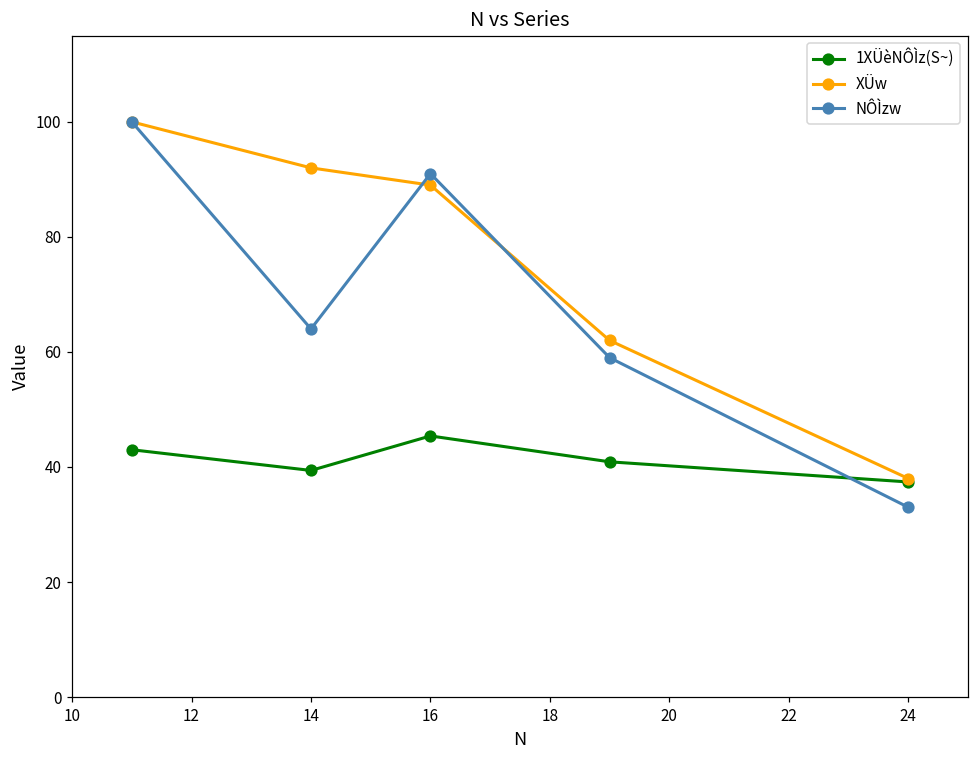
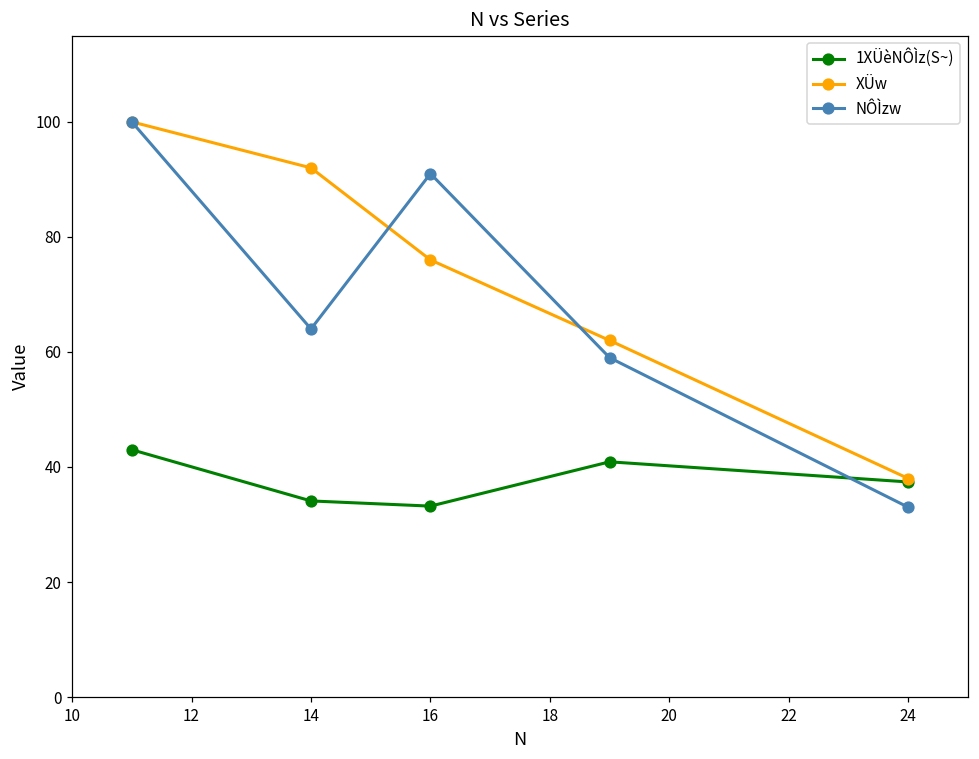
  {
    "1XÜèNÔÌz(S~)": {
-     "14": 39,
-     "16": 45,
+     "14": 34,
+     "16": 33,
      "24": 37
    },
    "XÜw": {
      "14": 92,
-     "16": 89,
+     "16": 76,
      "24": 38
    },
    "NÔÌzw": {
      "14": 64,
      "16": 91,
      "24": 33
    }
  }
